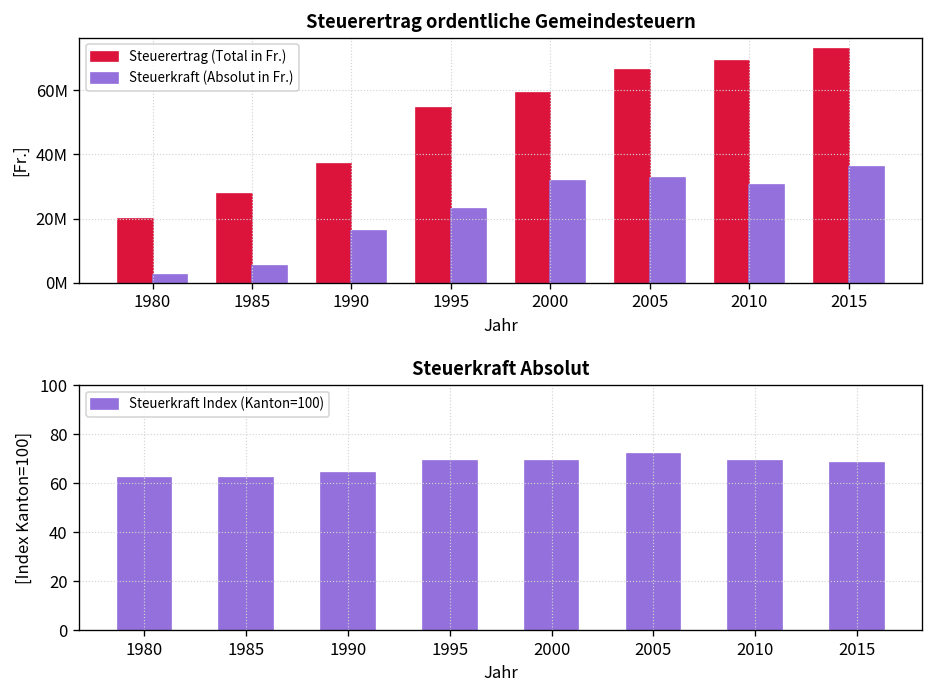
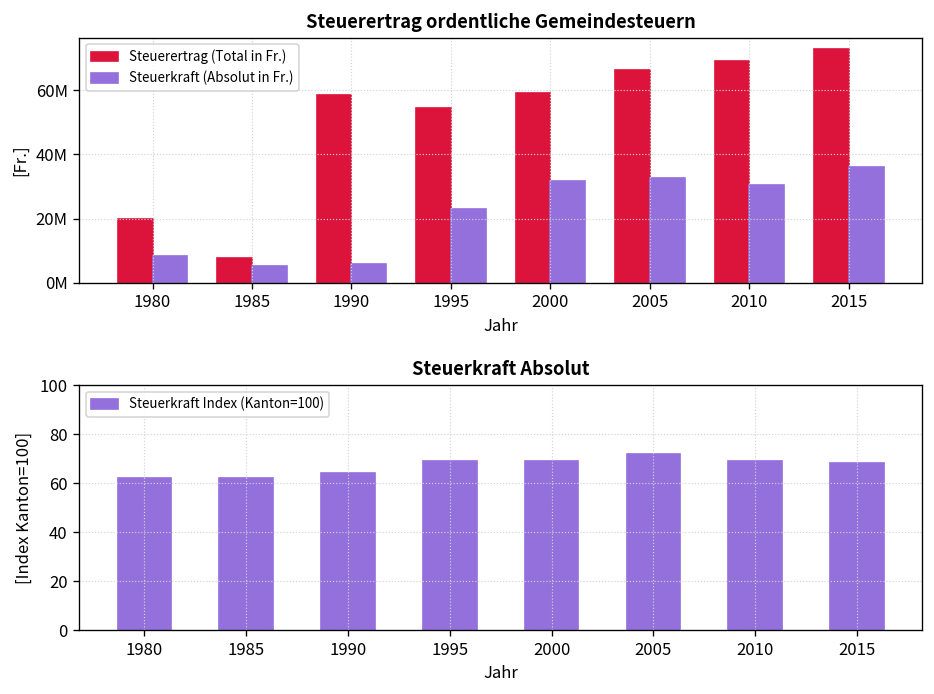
  {
    "Steuerertrag ordentliche Gemeindesteuern": {
      "Steuerertrag (Total in Fr.)": {
        "1980": 20000000,
-       "1985": 28000000,
-       "1990": 37000000,
+       "1985": 8000000,
+       "1990": 59000000,
        "1995": 54000000,
        "2000": 59000000,
        "2005": 66000000,
        "2010": 69000000,
        "2015": 73000000
      },
      "Steuerkraft (Absolut in Fr.)": {
-       "1980": 2000000,
+       "1980": 8000000,
        "1985": 5000000,
-       "1990": 16000000,
+       "1990": 6000000,
        "1995": 23000000,
        "2000": 32000000,
        "2005": 33000000,
        "2010": 30000000,
        "2015": 36000000
      }
    },
    "Steuerkraft Absolut": {
      "1980": 62,
      "1985": 62,
      "1990": 64,
      "1995": 69,
      "2000": 69,
      "2005": 72,
      "2010": 69,
      "2015": 68
    }
  }
